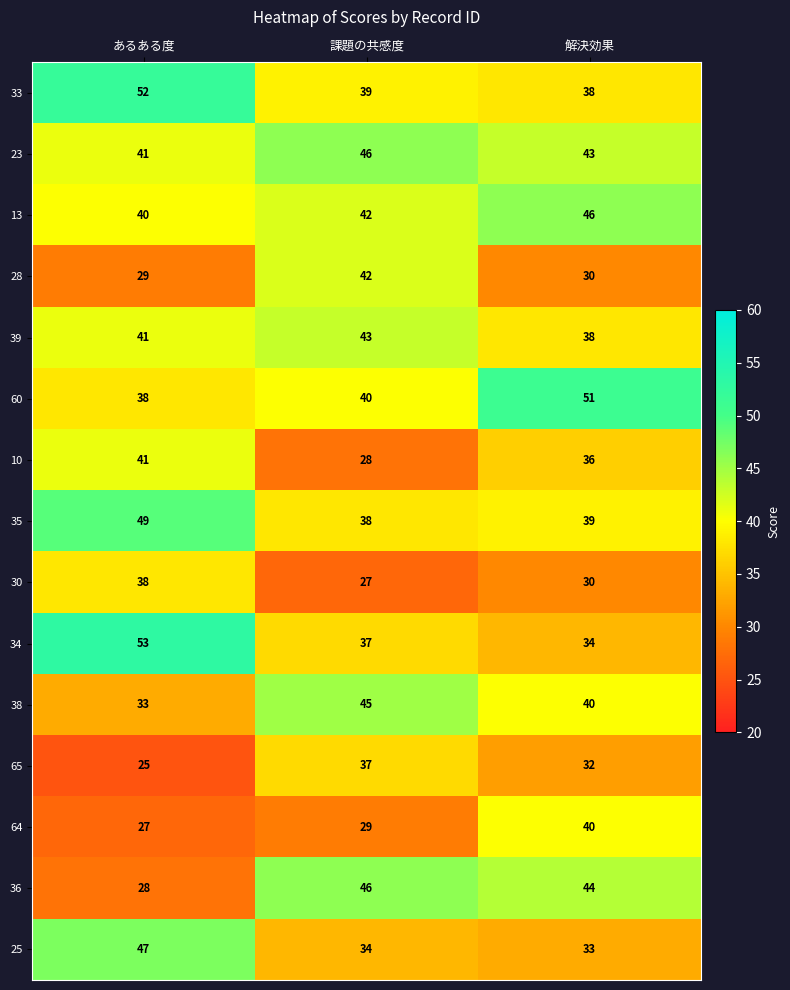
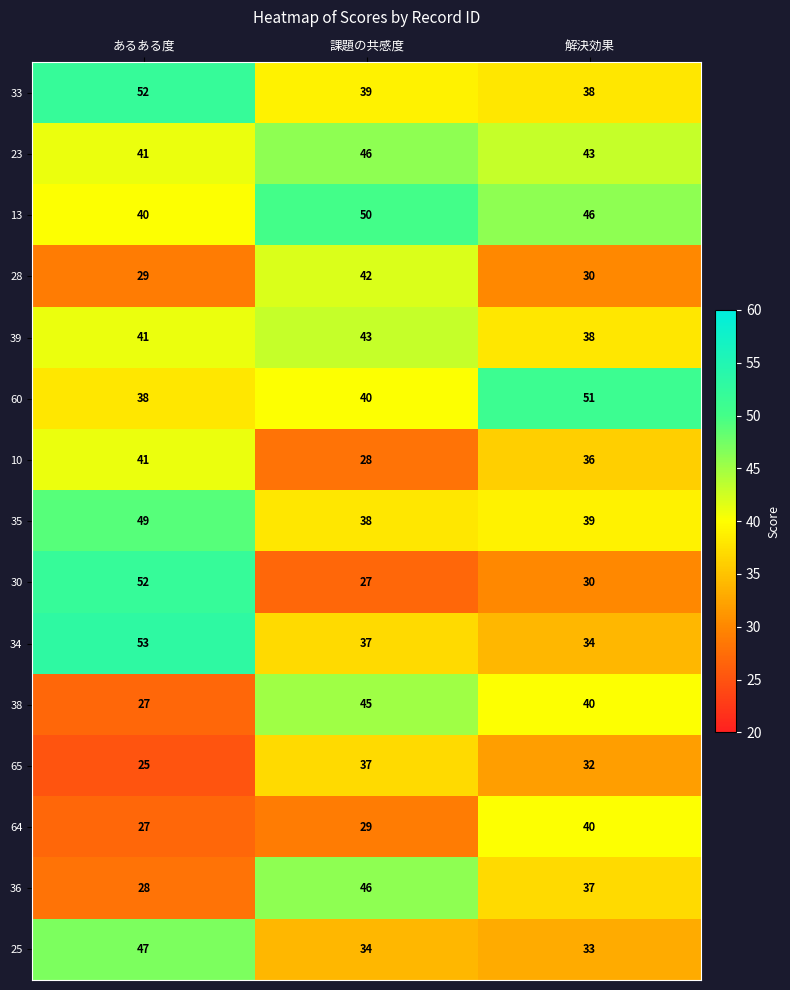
  {
    "33": {
      "あるある度": 52,
      "課題の共感度": 39,
      "解決効果": 38
    },
    "23": {
      "あるある度": 41,
      "課題の共感度": 46,
      "解決効果": 43
    },
    "13": {
      "あるある度": 40,
-     "課題の共感度": 42,
+     "課題の共感度": 50,
      "解決効果": 46
    },
    "28": {
      "あるある度": 29,
      "課題の共感度": 42,
      "解決効果": 30
    },
    "39": {
      "あるある度": 41,
      "課題の共感度": 43,
      "解決効果": 38
    },
    "60": {
      "あるある度": 38,
      "課題の共感度": 40,
      "解決効果": 51
    },
    "10": {
      "あるある度": 41,
      "課題の共感度": 28,
      "解決効果": 36
    },
    "35": {
      "あるある度": 49,
      "課題の共感度": 38,
      "解決効果": 39
    },
    "30": {
-     "あるある度": 38,
+     "あるある度": 52,
      "課題の共感度": 27,
      "解決効果": 30
    },
    "34": {
      "あるある度": 53,
      "課題の共感度": 37,
      "解決効果": 34
    },
    "38": {
-     "あるある度": 33,
+     "あるある度": 27,
      "課題の共感度": 45,
      "解決効果": 40
    },
    "65": {
      "あるある度": 25,
      "課題の共感度": 37,
      "解決効果": 32
    },
    "64": {
      "あるある度": 27,
      "課題の共感度": 29,
      "解決効果": 40
    },
    "36": {
      "あるある度": 28,
      "課題の共感度": 46,
-     "解決効果": 44
+     "解決効果": 37
    },
    "25": {
      "あるある度": 47,
      "課題の共感度": 34,
      "解決効果": 33
    }
  }
